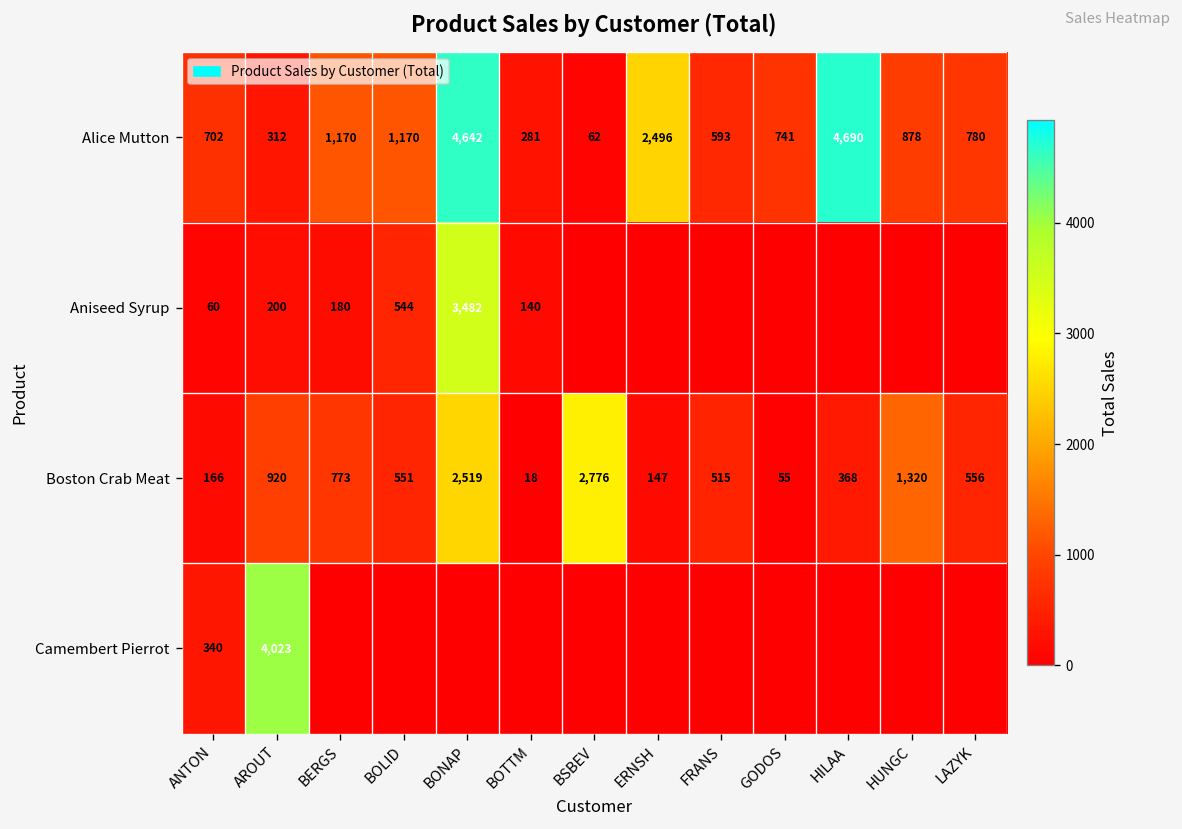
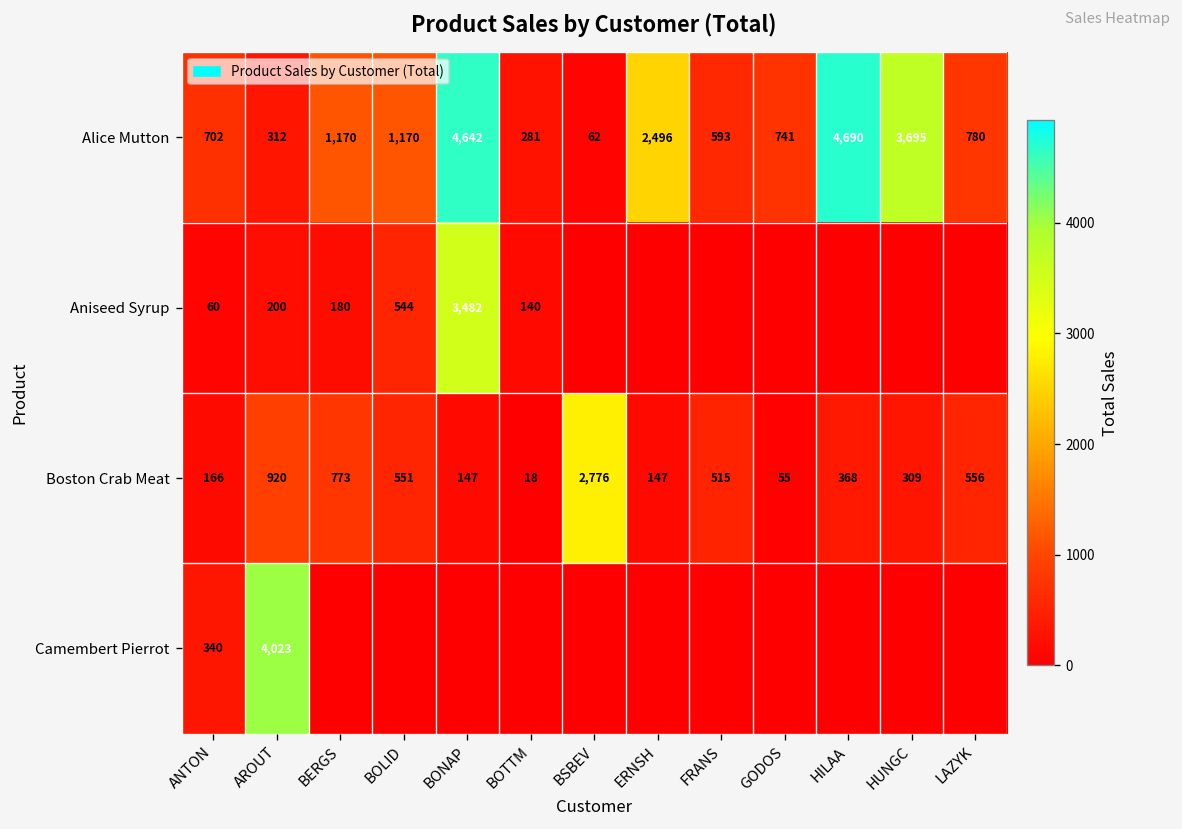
  {
    "Alice Mutton": {
      "ANTON": "702",
      "AROUT": "312",
      "BERGS": "1,170",
      "BOLID": "1,170",
      "BONAP": "4,642",
      "BOTTM": "281",
      "BSBEV": "62",
      "ERNSH": "2,496",
      "FRANS": "593",
      "GODOS": "741",
      "HILAA": "4,690",
-     "HUNGC": "878",
+     "HUNGC": "3,695",
      "LAZYK": "780"
    },
    "Aniseed Syrup": {
      "ANTON": "60",
      "AROUT": "200",
      "BERGS": "180",
      "BOLID": "544",
      "BONAP": "3,482",
      "BOTTM": "140"
    },
    "Boston Crab Meat": {
      "ANTON": "166",
      "AROUT": "920",
      "BERGS": "773",
      "BOLID": "551",
-     "BONAP": "2,519",
+     "BONAP": "147",
      "BOTTM": "18",
      "BSBEV": "2,776",
      "ERNSH": "147",
      "FRANS": "515",
      "GODOS": "55",
      "HILAA": "368",
-     "HUNGC": "1,320",
+     "HUNGC": "309",
      "LAZYK": "556"
    },
    "Camembert Pierrot": {
      "ANTON": "340",
      "AROUT": "4,023"
    }
  }
